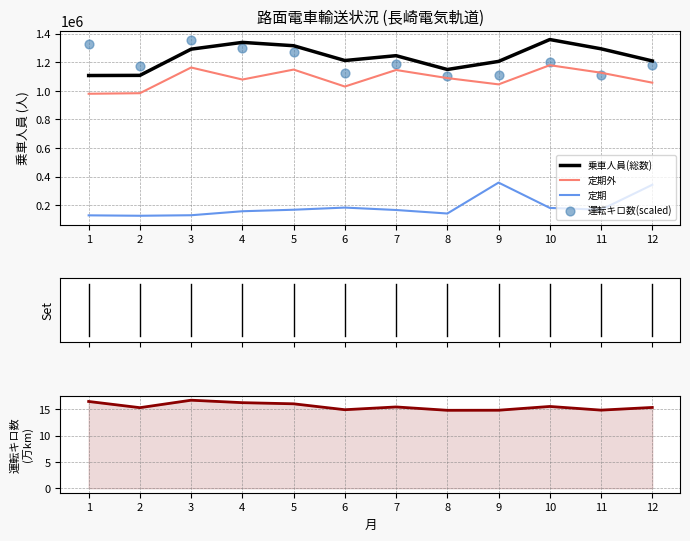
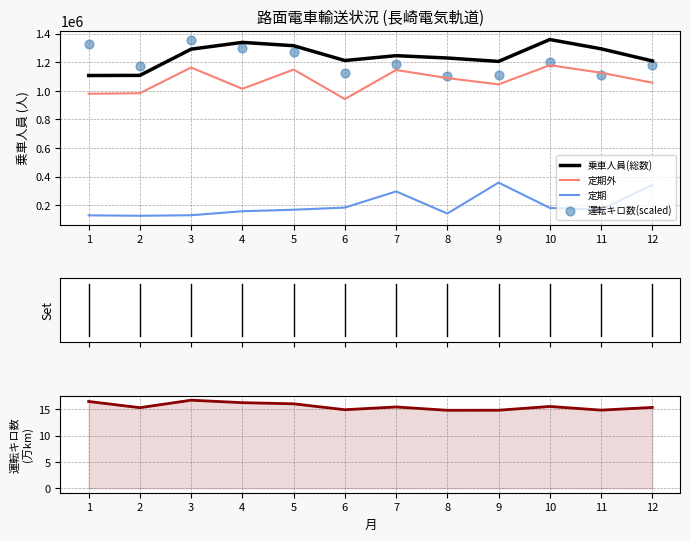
  {
    "路面電車輸送状況 (長崎電気軌道)": {
      "乗車人員(総数)": {
        "1": 1110000,
        "2": 1110000,
        "3": 1290000,
        "4": 1340000,
        "5": 1320000,
        "6": 1210000,
        "7": 1250000,
-       "8": 1150000,
+       "8": 1230000,
        "9": 1210000,
        "10": 1360000,
        "11": 1290000,
        "12": 1210000
      },
      "定期外": {
        "1": 980000,
        "2": 980000,
        "3": 1160000,
-       "4": 1080000,
+       "4": 1010000,
        "5": 1150000,
-       "6": 1030000,
+       "6": 940000,
        "7": 1150000,
        "8": 1090000,
        "9": 1050000,
        "10": 1180000,
        "12": 1060000
      },
      "定期": {
        "1": 130000,
        "2": 120000,
        "3": 130000,
        "4": 160000,
        "5": 170000,
        "6": 180000,
-       "7": 170000,
+       "7": 300000,
        "8": 140000,
        "9": 360000,
        "10": 180000
      }
    }
  }
